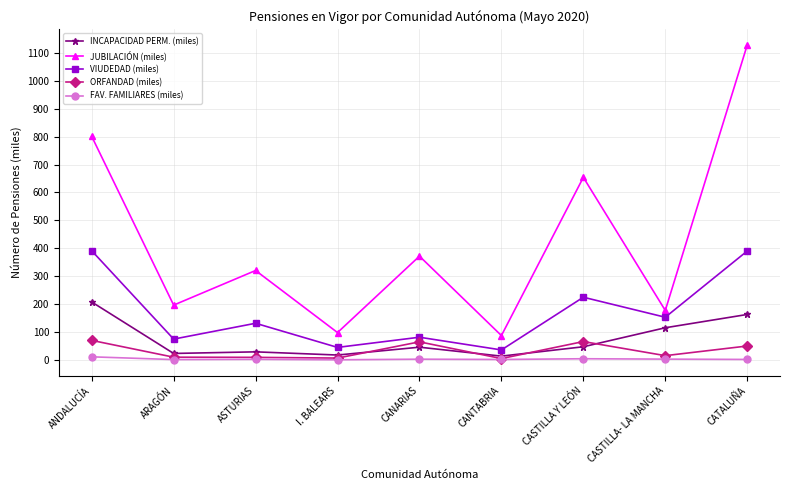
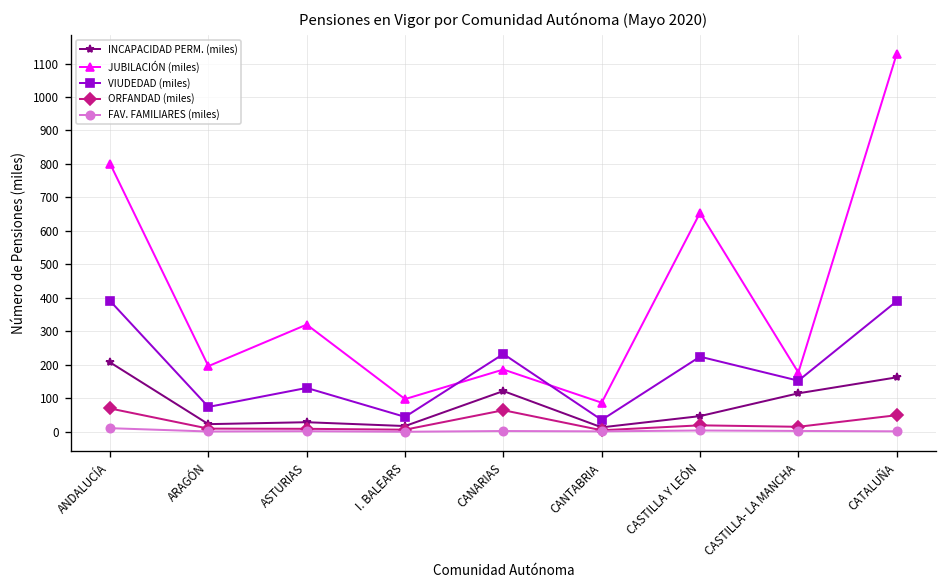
  {
    "INCAPACIDAD PERM. (miles)": {
      "ANDALUCÍA": 210,
      "ARAGÓN": 20,
      "ASTURIAS": 30,
      "I. BALEARS": 20,
-     "CANARIAS": 50,
+     "CANARIAS": 120,
      "CASTILLA Y LEÓN": 50,
      "CASTILLA- LA MANCHA": 110,
      "CATALUÑA": 160
    },
    "JUBILACIÓN (miles)": {
      "ANDALUCÍA": 800,
      "ARAGÓN": 200,
      "ASTURIAS": 320,
      "I. BALEARS": 100,
-     "CANARIAS": 370,
+     "CANARIAS": 190,
      "CANTABRIA": 90,
      "CASTILLA Y LEÓN": 650,
      "CASTILLA- LA MANCHA": 180,
      "CATALUÑA": 1130
    },
    "VIUDEDAD (miles)": {
      "ANDALUCÍA": 390,
      "ARAGÓN": 70,
      "ASTURIAS": 130,
      "I. BALEARS": 40,
-     "CANARIAS": 80,
+     "CANARIAS": 230,
      "CANTABRIA": 40,
      "CASTILLA Y LEÓN": 220,
      "CASTILLA- LA MANCHA": 150,
      "CATALUÑA": 390
    },
    "ORFANDAD (miles)": {
      "ANDALUCÍA": 70,
      "CANARIAS": 60,
-     "CASTILLA Y LEÓN": 70,
+     "CASTILLA Y LEÓN": 20,
      "CASTILLA- LA MANCHA": 10,
      "CATALUÑA": 50
    },
    "FAV. FAMILIARES (miles)": {
      "ANDALUCÍA": 10,
      "CANARIAS": 0,
      "CASTILLA Y LEÓN": 0,
      "CASTILLA- LA MANCHA": 0,
      "CATALUÑA": 0
    }
  }
